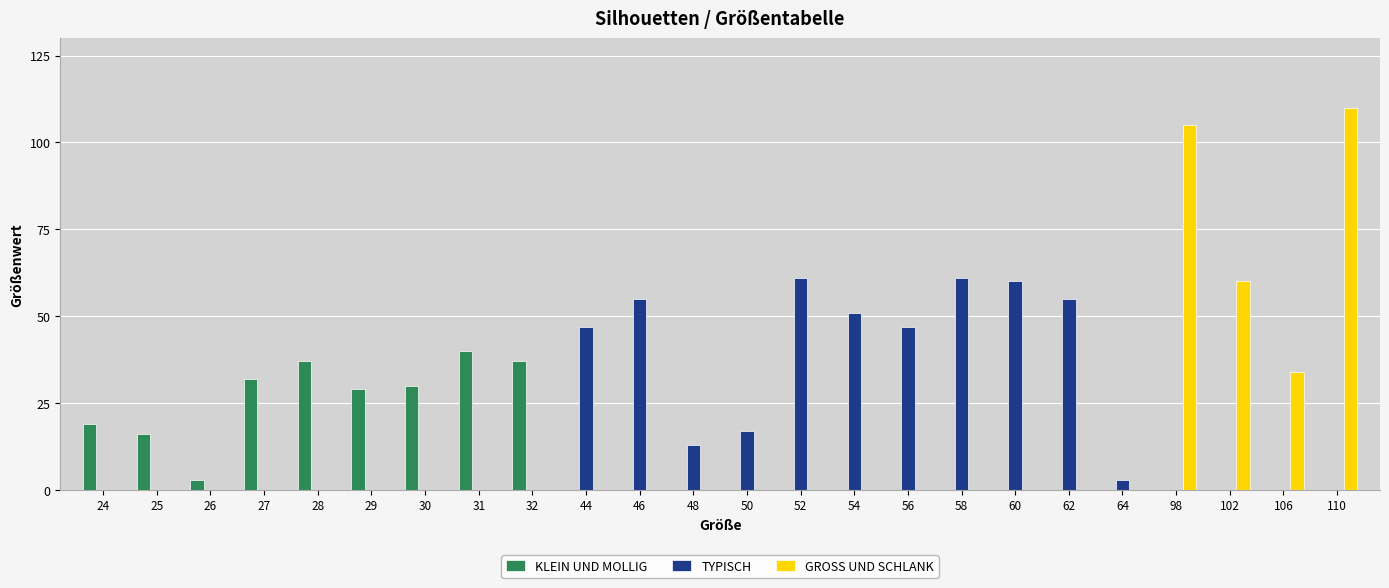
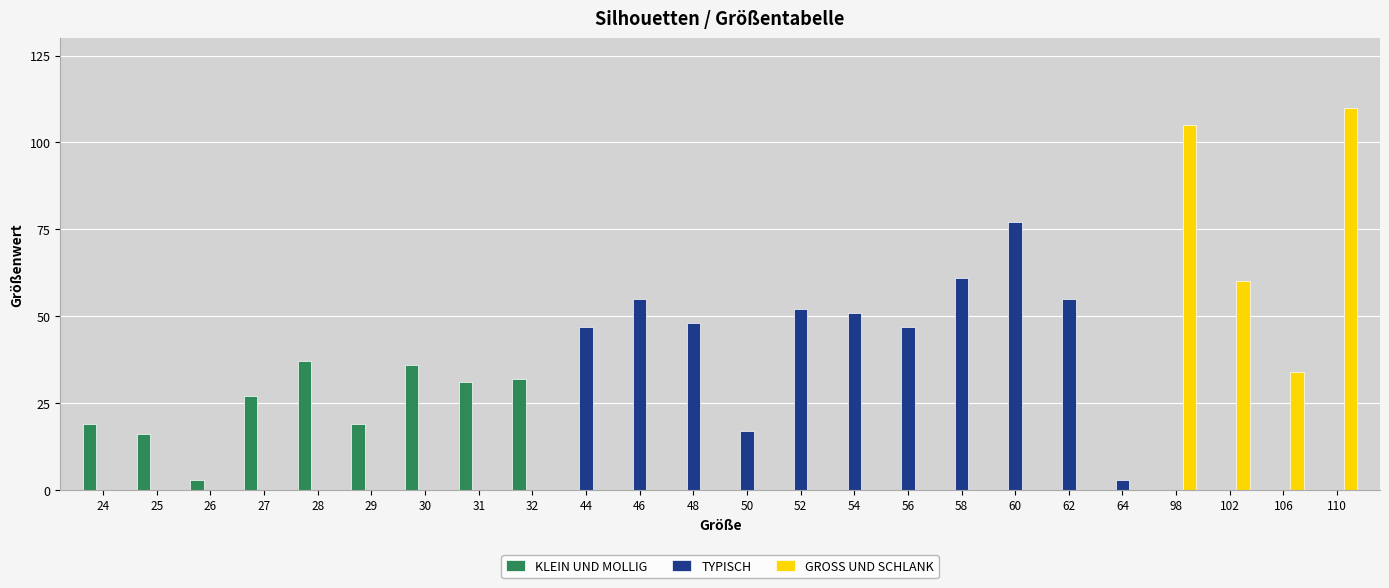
  {
    "KLEIN UND MOLLIG": {
      "24": 19,
      "25": 16,
      "26": 3,
-     "27": 32,
+     "27": 27,
      "28": 37,
-     "29": 29,
-     "30": 30,
-     "31": 40,
-     "32": 37,
+     "29": 19,
+     "30": 36,
+     "31": 31,
+     "32": 32,
      "44": 0,
      "46": 0,
      "48": 0,
      "50": 0,
      "52": 0,
      "54": 0,
      "56": 0,
      "58": 0,
      "60": 0,
      "62": 0,
      "64": 0,
      "98": 0,
      "102": 0,
      "106": 0,
      "110": 0
    },
    "TYPISCH": {
      "24": 0,
      "25": 0,
      "26": 0,
      "27": 0,
      "28": 0,
      "29": 0,
      "30": 0,
      "31": 0,
      "32": 0,
      "44": 47,
      "46": 55,
-     "48": 13,
+     "48": 48,
      "50": 17,
-     "52": 61,
+     "52": 52,
      "54": 51,
      "56": 47,
      "58": 61,
-     "60": 60,
+     "60": 77,
      "62": 55,
      "64": 3,
      "98": 0,
      "102": 0,
      "106": 0,
      "110": 0
    },
    "GROSS UND SCHLANK": {
      "24": 0,
      "25": 0,
      "26": 0,
      "27": 0,
      "28": 0,
      "29": 0,
      "30": 0,
      "31": 0,
      "32": 0,
      "44": 0,
      "46": 0,
      "48": 0,
      "50": 0,
      "52": 0,
      "54": 0,
      "56": 0,
      "58": 0,
      "60": 0,
      "62": 0,
      "64": 0,
      "98": 105,
      "102": 60,
      "106": 34,
      "110": 110
    }
  }
